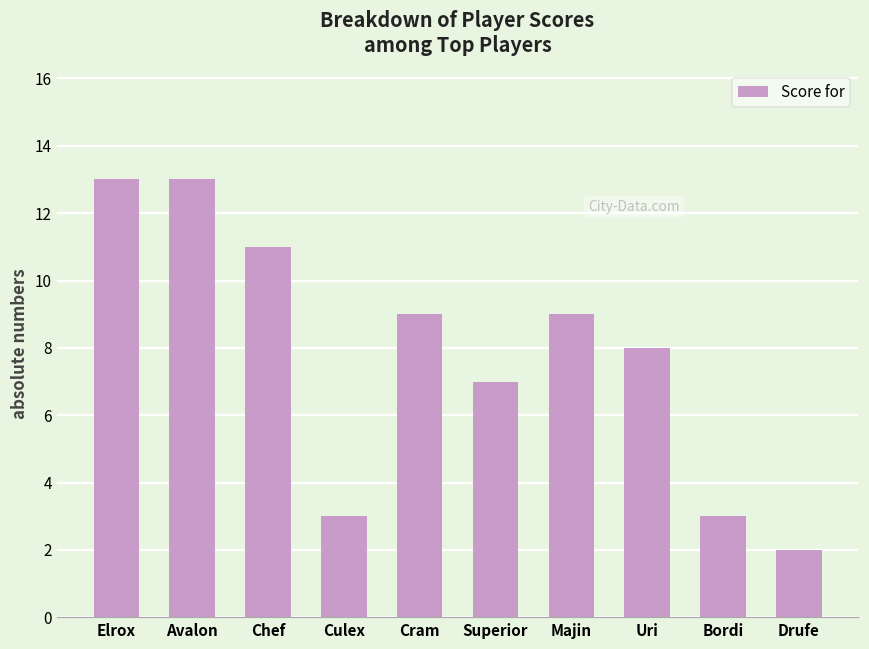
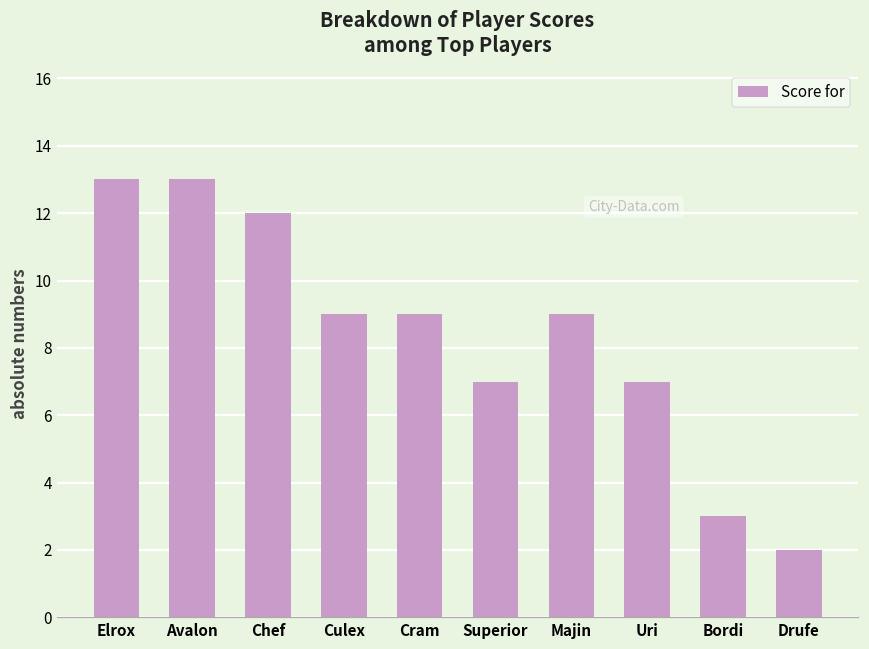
  {
    "Elrox": 13,
    "Avalon": 13,
-   "Chef": 11,
-   "Culex": 3,
+   "Chef": 12,
+   "Culex": 9,
    "Cram": 9,
    "Superior": 7,
    "Majin": 9,
-   "Uri": 8,
+   "Uri": 7,
    "Bordi": 3,
    "Drufe": 2
  }
